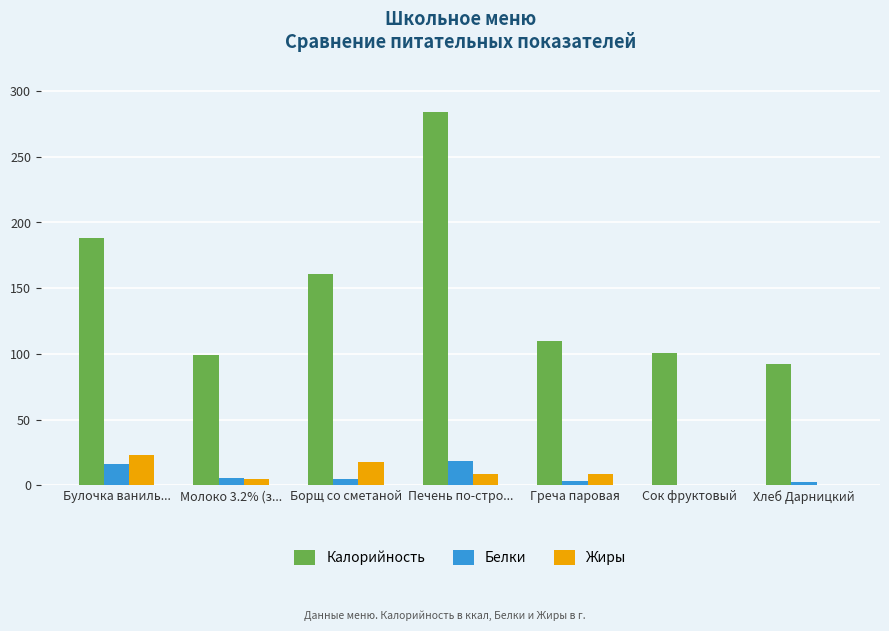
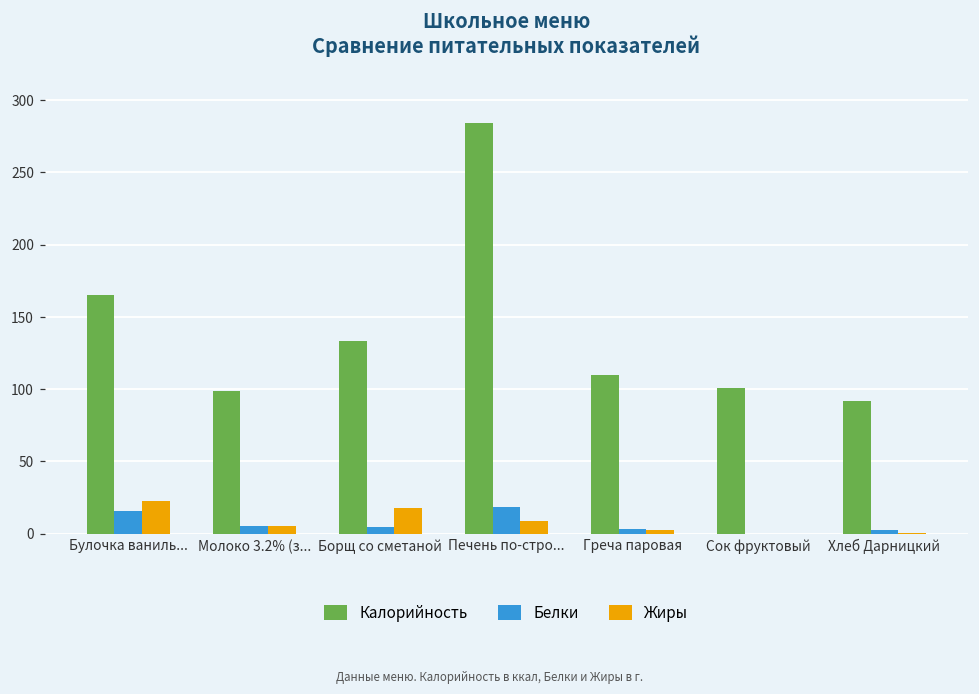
  {
    "Калорийность": {
-     "Булочка ваниль...": 188,
+     "Булочка ваниль...": 165,
      "Молоко 3.2% (з...": 99,
-     "Борщ со сметаной": 161,
+     "Борщ со сметаной": 134,
      "Печень по-стро...": 284,
      "Греча паровая": 110,
      "Сок фруктовый": 101,
      "Хлеб Дарницкий": 92
    },
    "Белки": {
      "Булочка ваниль...": 16,
      "Молоко 3.2% (з...": 6,
      "Борщ со сметаной": 4,
      "Печень по-стро...": 18,
      "Греча паровая": 3,
      "Сок фруктовый": 0,
      "Хлеб Дарницкий": 2
    },
    "Жиры": {
      "Булочка ваниль...": 23,
      "Молоко 3.2% (з...": 5,
      "Борщ со сметаной": 18,
      "Печень по-стро...": 9,
-     "Греча паровая": 9,
+     "Греча паровая": 2,
      "Сок фруктовый": 0
    }
  }
